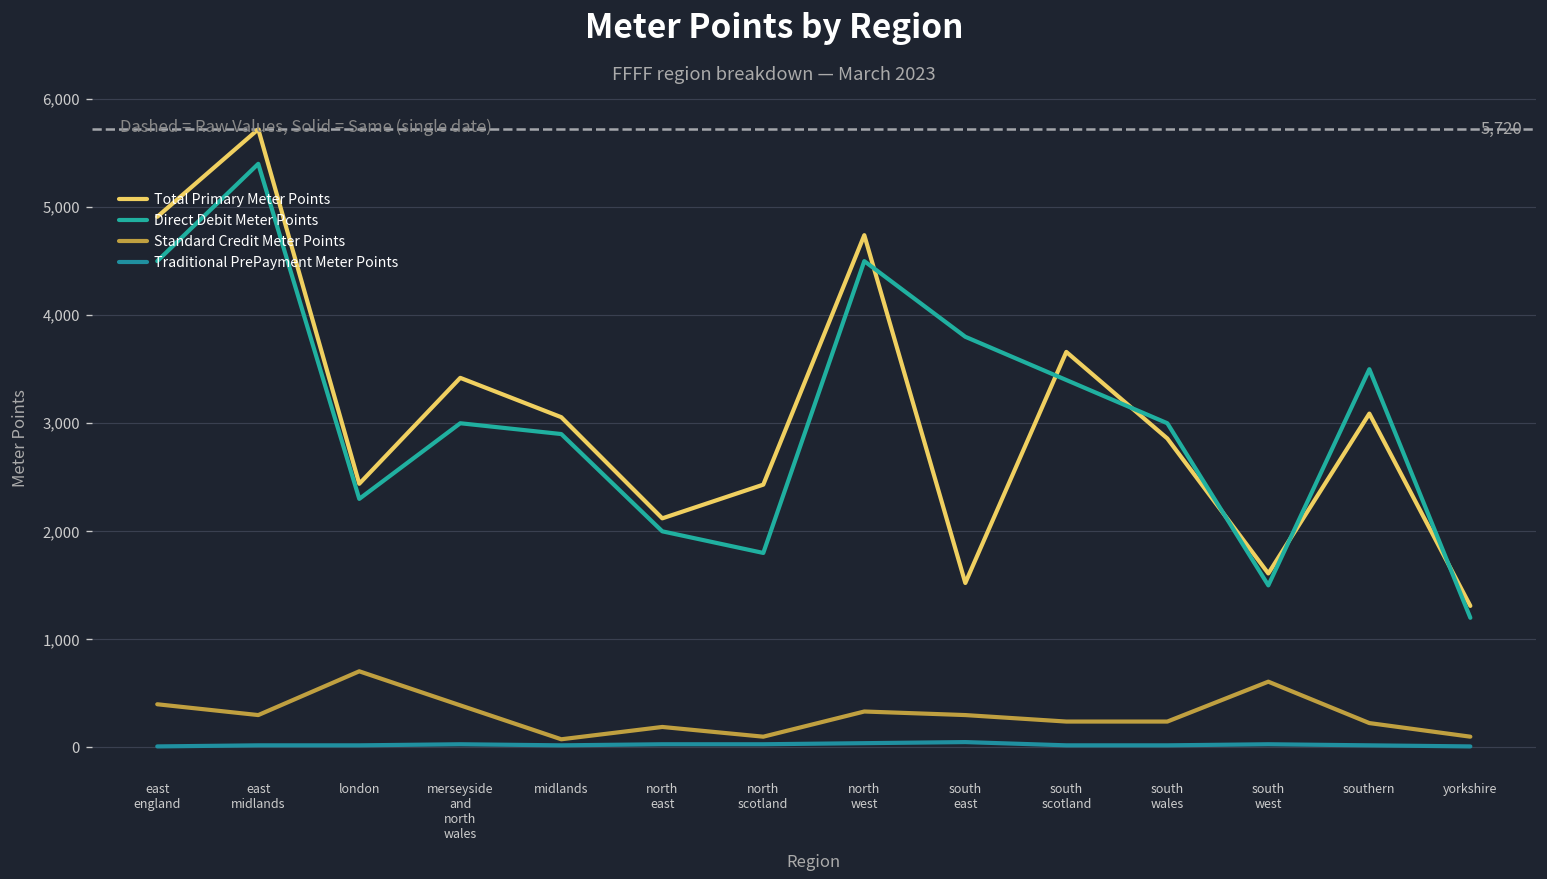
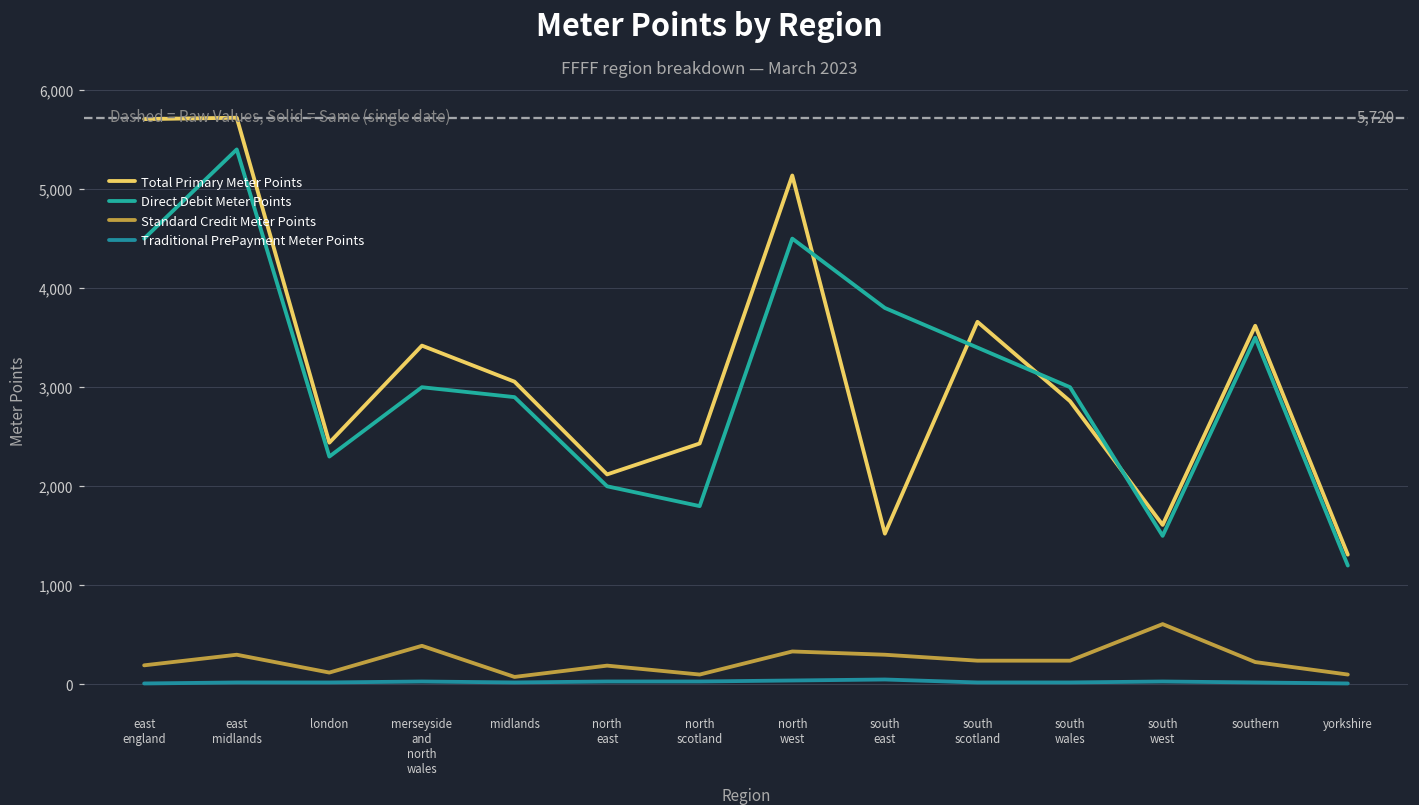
  {
    "Total Primary Meter Points": {
-     "east england": "4,900",
+     "east england": "5,700",
      "east midlands": "5,700",
      "london": "2,400",
      "merseyside and north wales": "3,400",
      "midlands": "3,100",
      "north east": "2,100",
      "north scotland": "2,400",
-     "north west": "4,700",
+     "north west": "5,100",
      "south east": "1,500",
      "south scotland": "3,700",
      "south wales": "2,900",
      "south west": "1,600",
-     "southern": "3,100",
+     "southern": "3,600",
      "yorkshire": "1,300"
    },
    "Standard Credit Meter Points": {
-     "east england": "400",
+     "east england": "200",
      "east midlands": "300",
-     "london": "700",
+     "london": "100",
      "merseyside and north wales": "400",
      "midlands": "100",
      "north east": "200",
      "north scotland": "100",
      "north west": "300",
      "south east": "300",
      "south scotland": "200",
      "south wales": "200",
      "south west": "600",
      "southern": "200",
      "yorkshire": "100"
    }
  }
